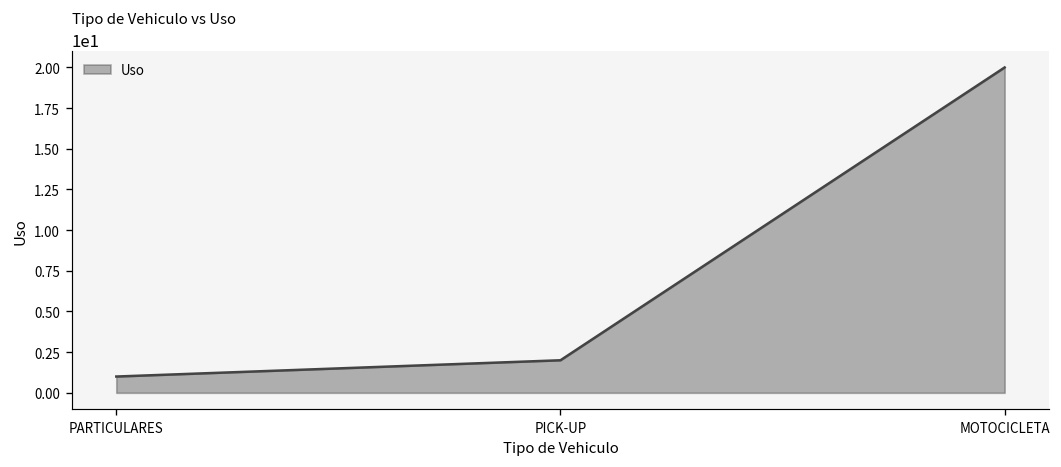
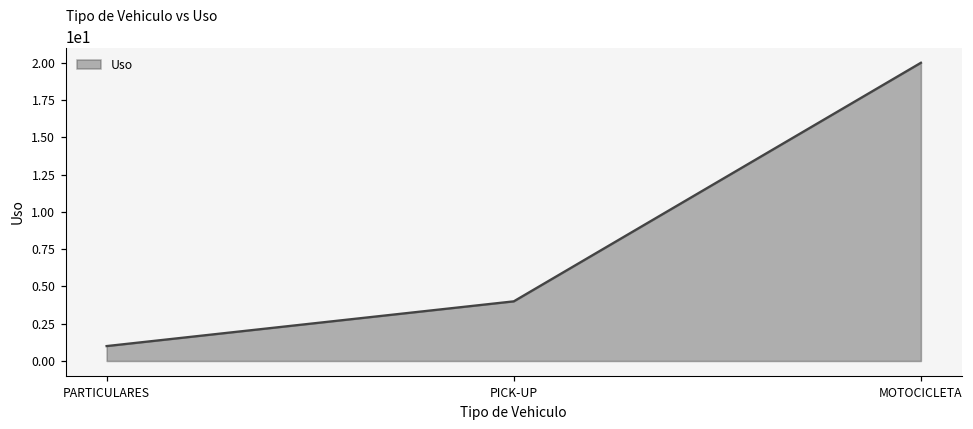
  {
    "PARTICULARES": 1,
-   "PICK-UP": 2,
+   "PICK-UP": 4,
    "MOTOCICLETA": 20
  }
